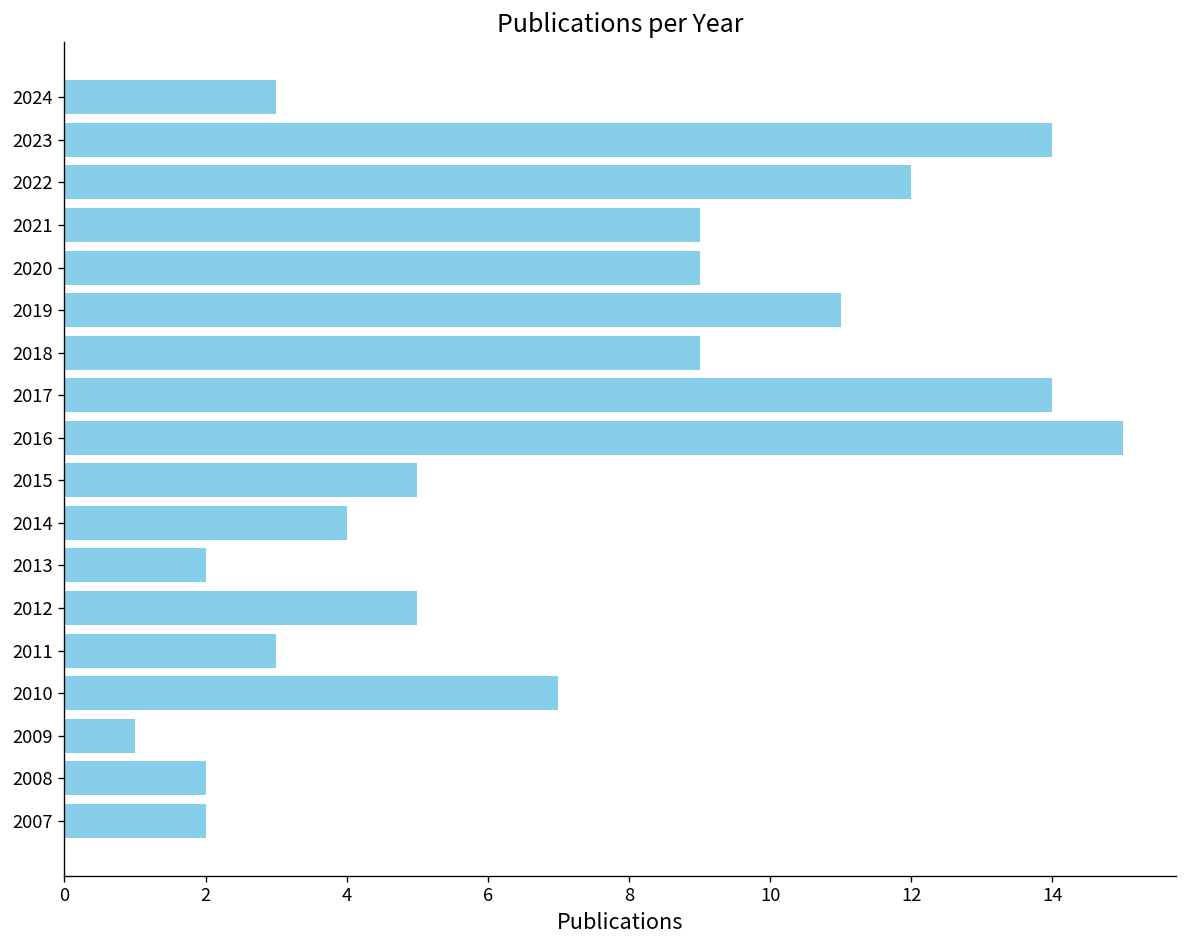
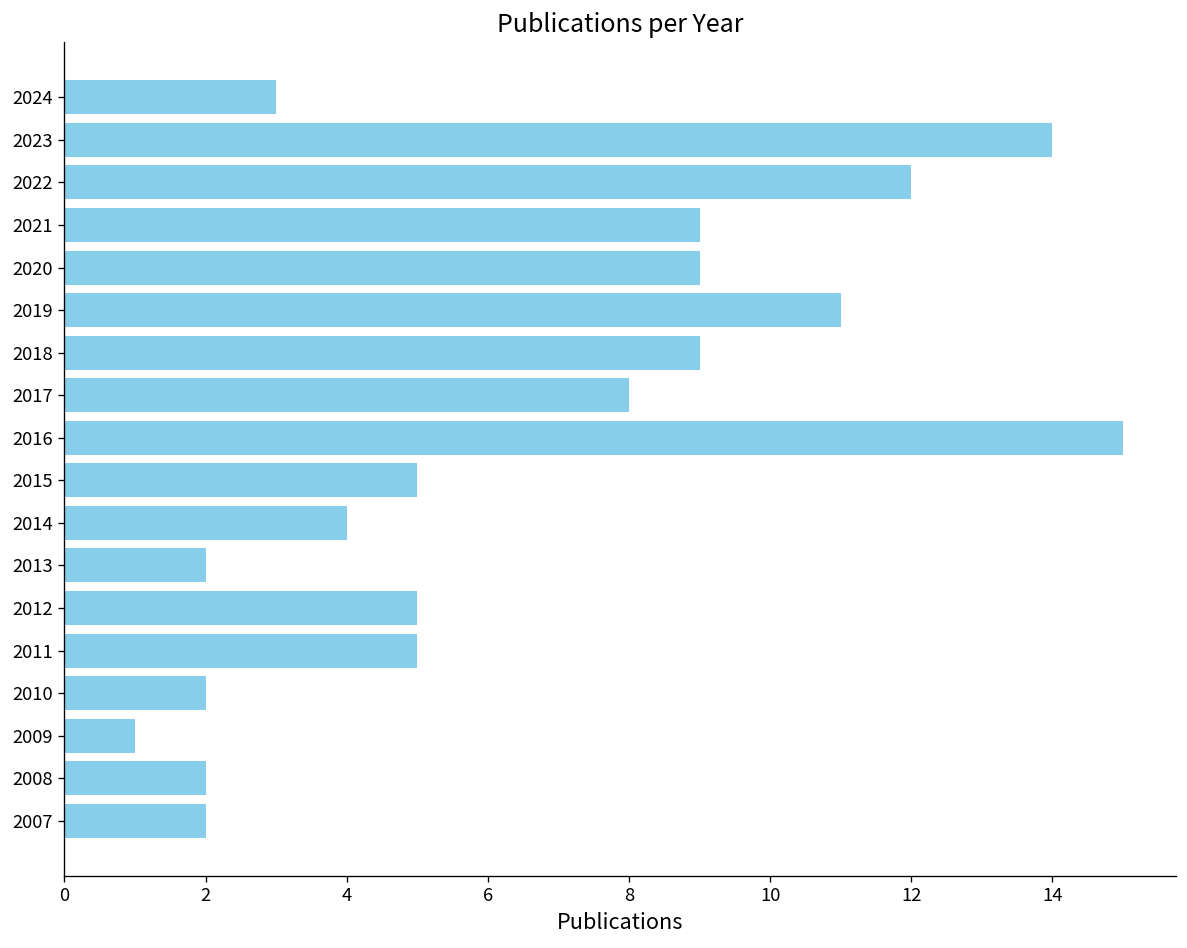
  {
    "2024": 3,
    "2023": 14,
    "2022": 12,
    "2021": 9,
    "2020": 9,
    "2019": 11,
    "2018": 9,
-   "2017": 14,
+   "2017": 8,
    "2016": 15,
    "2015": 5,
    "2014": 4,
    "2013": 2,
    "2012": 5,
-   "2011": 3,
-   "2010": 7,
+   "2011": 5,
+   "2010": 2,
    "2009": 1,
    "2008": 2,
    "2007": 2
  }
